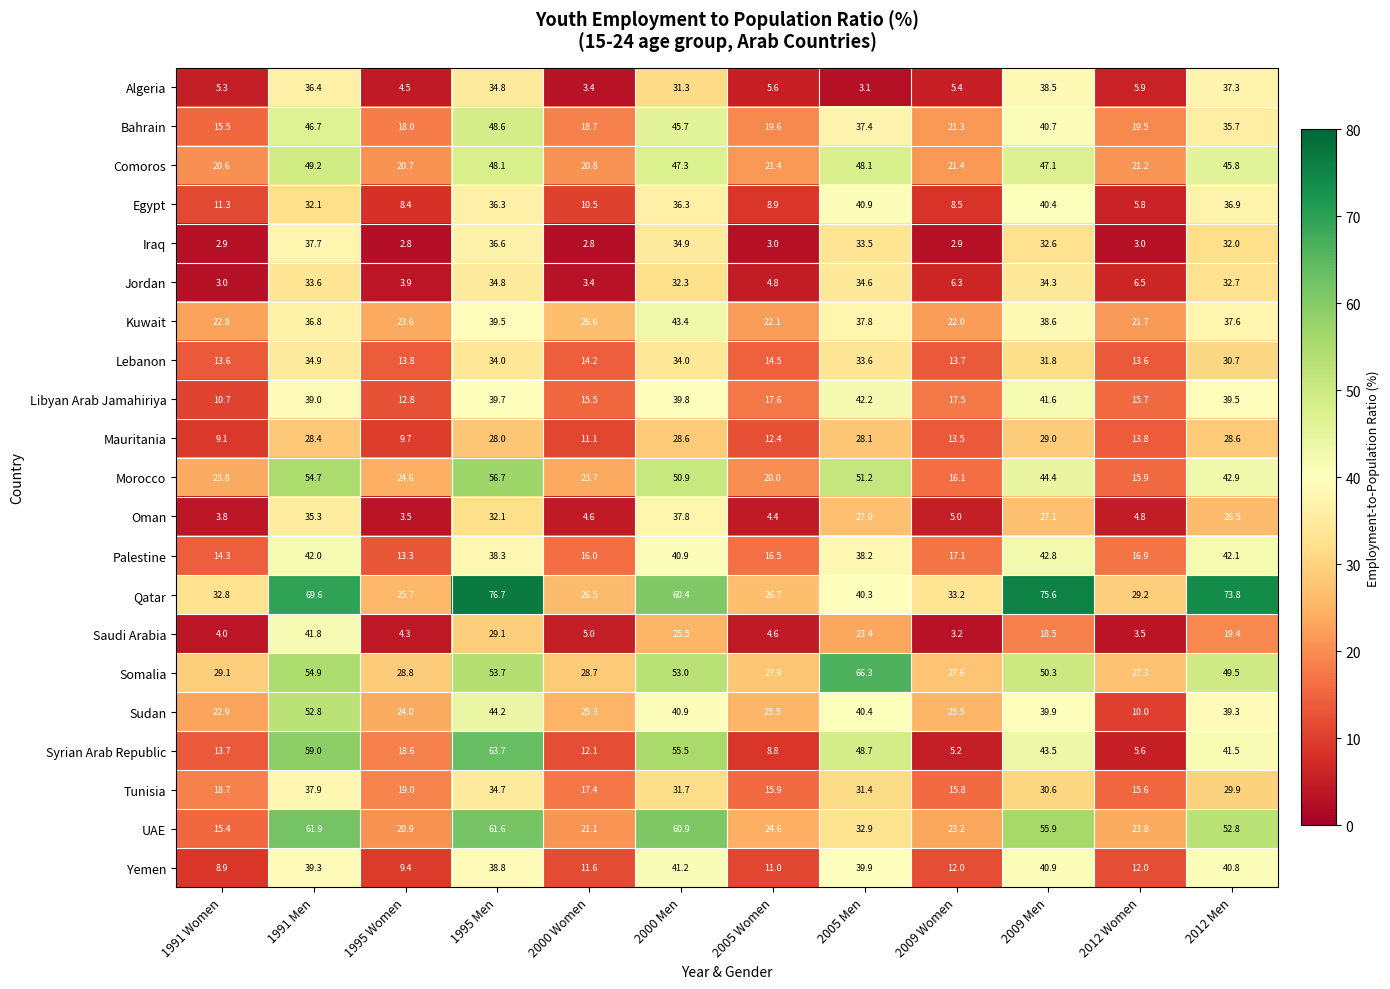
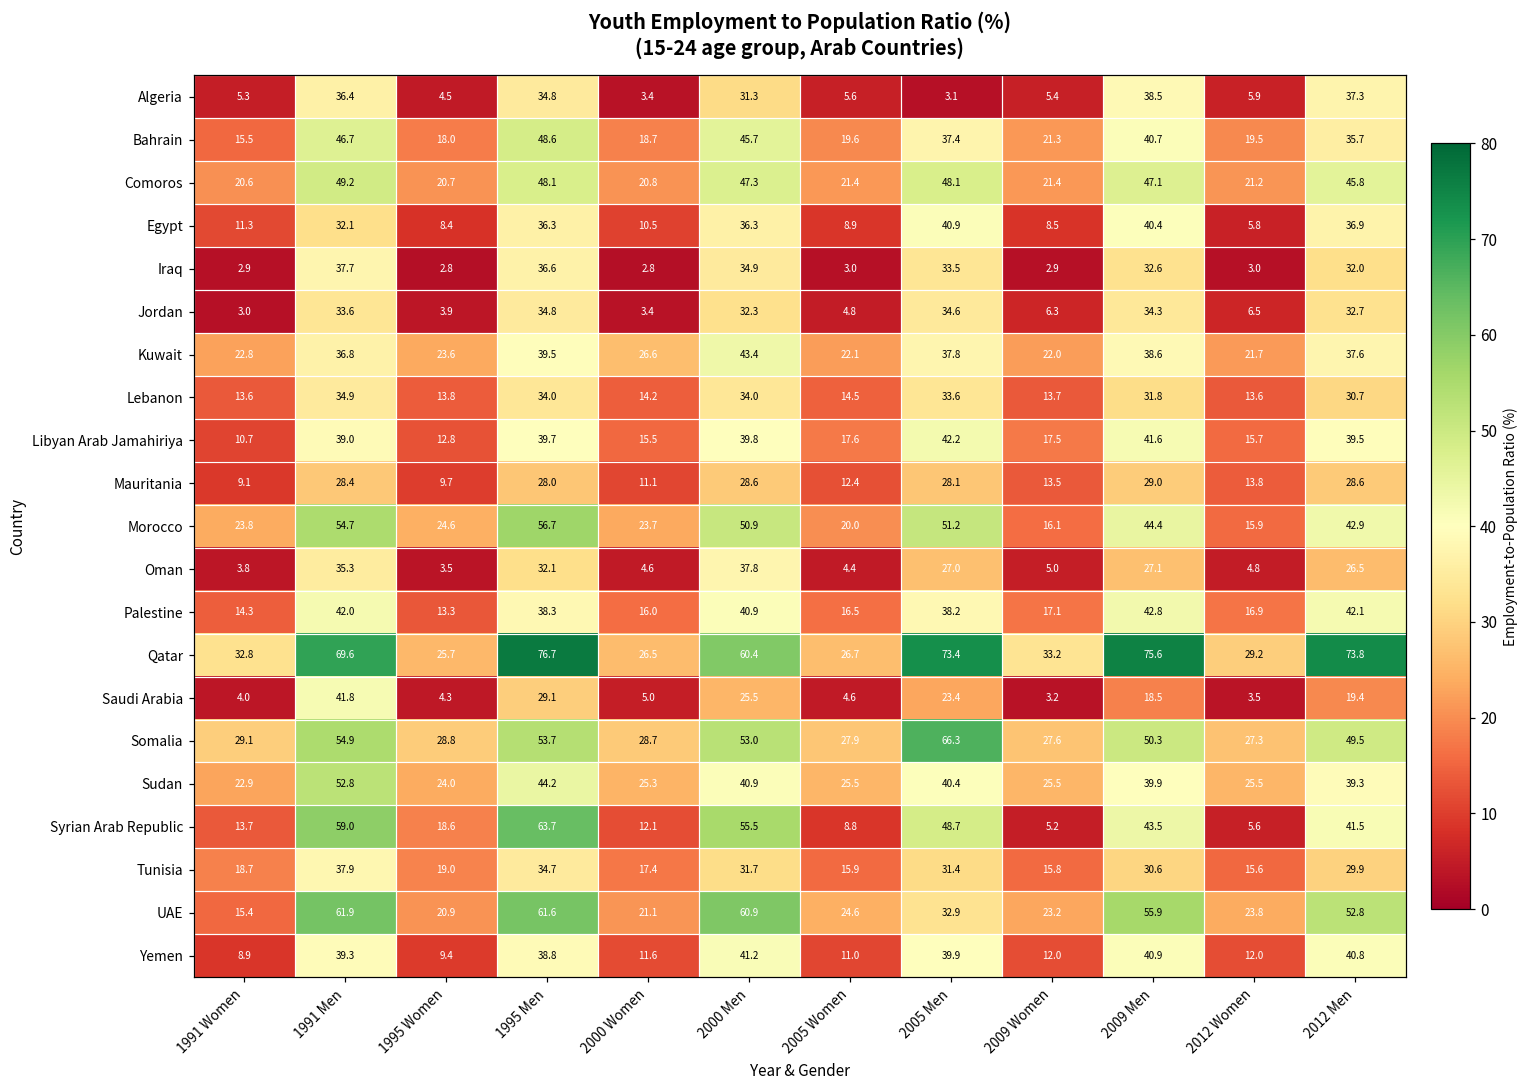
  {
    "Qatar": {
      "1991 Women": 32.8,
      "1991 Men": 69.6,
      "1995 Women": 25.7,
      "1995 Men": 76.7,
      "2000 Women": 26.5,
      "2000 Men": 60.4,
      "2005 Women": 26.7,
-     "2005 Men": 40.3,
+     "2005 Men": 73.4,
      "2009 Women": 33.2,
      "2009 Men": 75.6,
      "2012 Women": 29.2,
      "2012 Men": 73.8
    },
    "Sudan": {
      "1991 Women": 22.9,
      "1991 Men": 52.8,
      "1995 Women": 24.0,
      "1995 Men": 44.2,
      "2000 Women": 25.3,
      "2000 Men": 40.9,
      "2005 Women": 25.5,
      "2005 Men": 40.4,
      "2009 Women": 25.5,
      "2009 Men": 39.9,
-     "2012 Women": 10.0,
+     "2012 Women": 25.5,
      "2012 Men": 39.3
    }
  }
